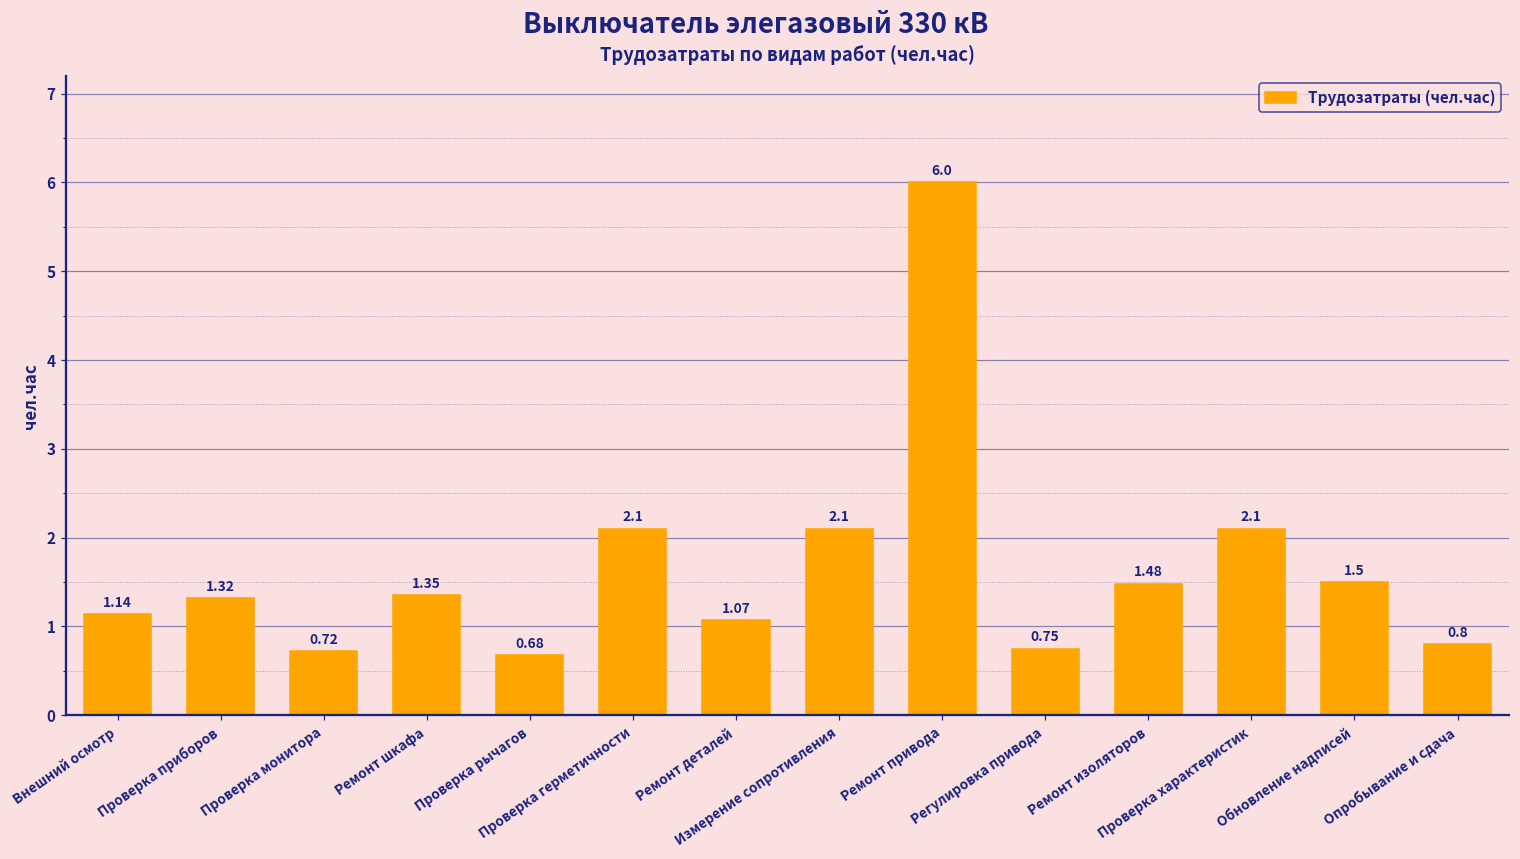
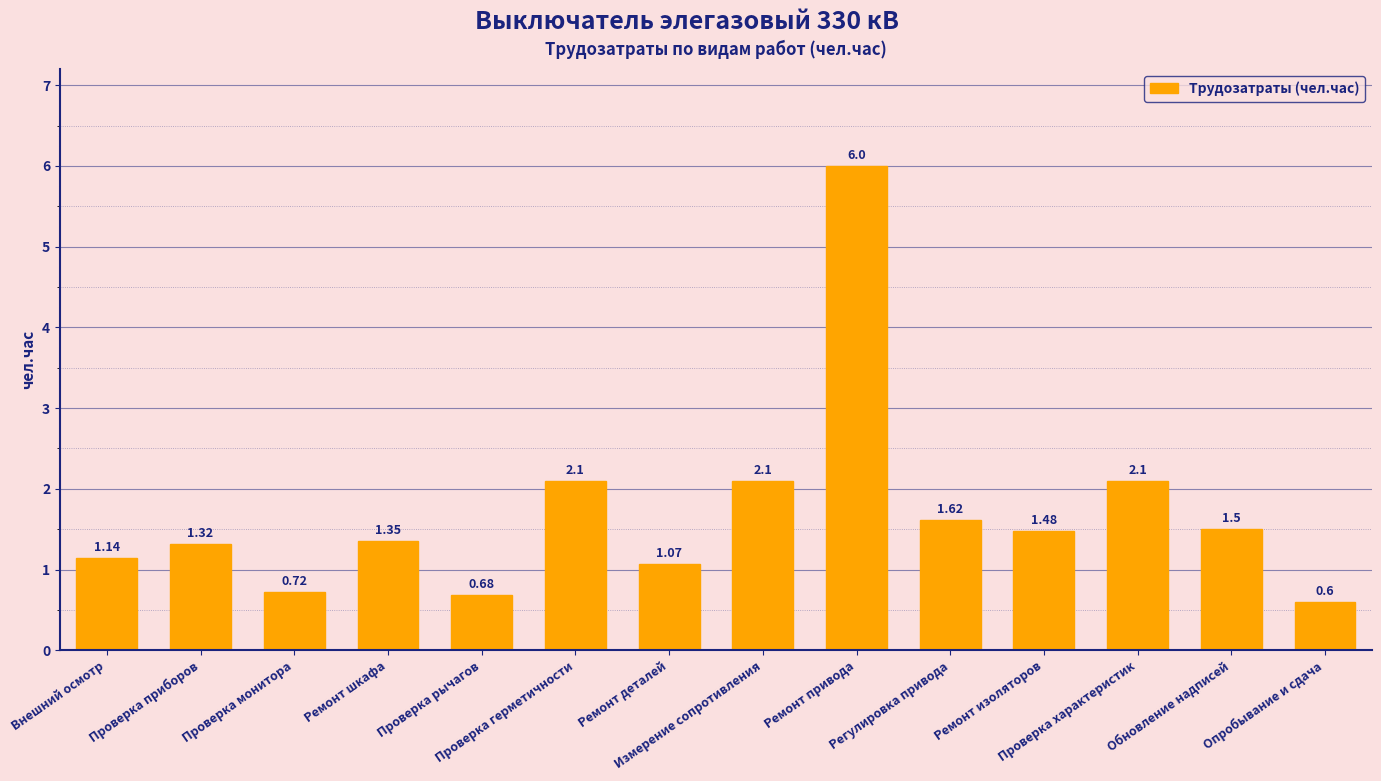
  {
    "Внешний осмотр": 1.14,
    "Проверка приборов": 1.32,
    "Проверка монитора": 0.72,
    "Ремонт шкафа": 1.35,
    "Проверка рычагов": 0.68,
    "Проверка герметичности": 2.1,
    "Ремонт деталей": 1.07,
    "Измерение сопротивления": 2.1,
    "Ремонт привода": 6.0,
-   "Регулировка привода": 0.75,
+   "Регулировка привода": 1.62,
    "Ремонт изоляторов": 1.48,
    "Проверка характеристик": 2.1,
    "Обновление надписей": 1.5,
-   "Опробывание и сдача": 0.8
+   "Опробывание и сдача": 0.6
  }
